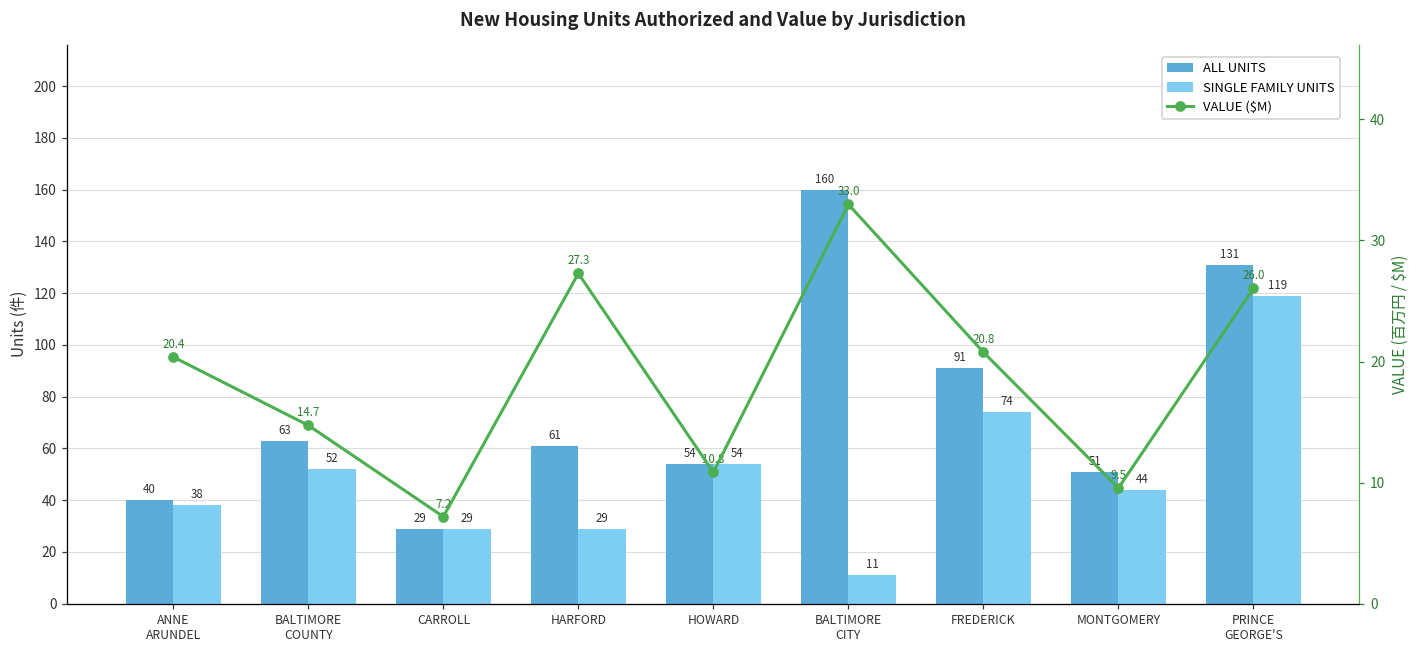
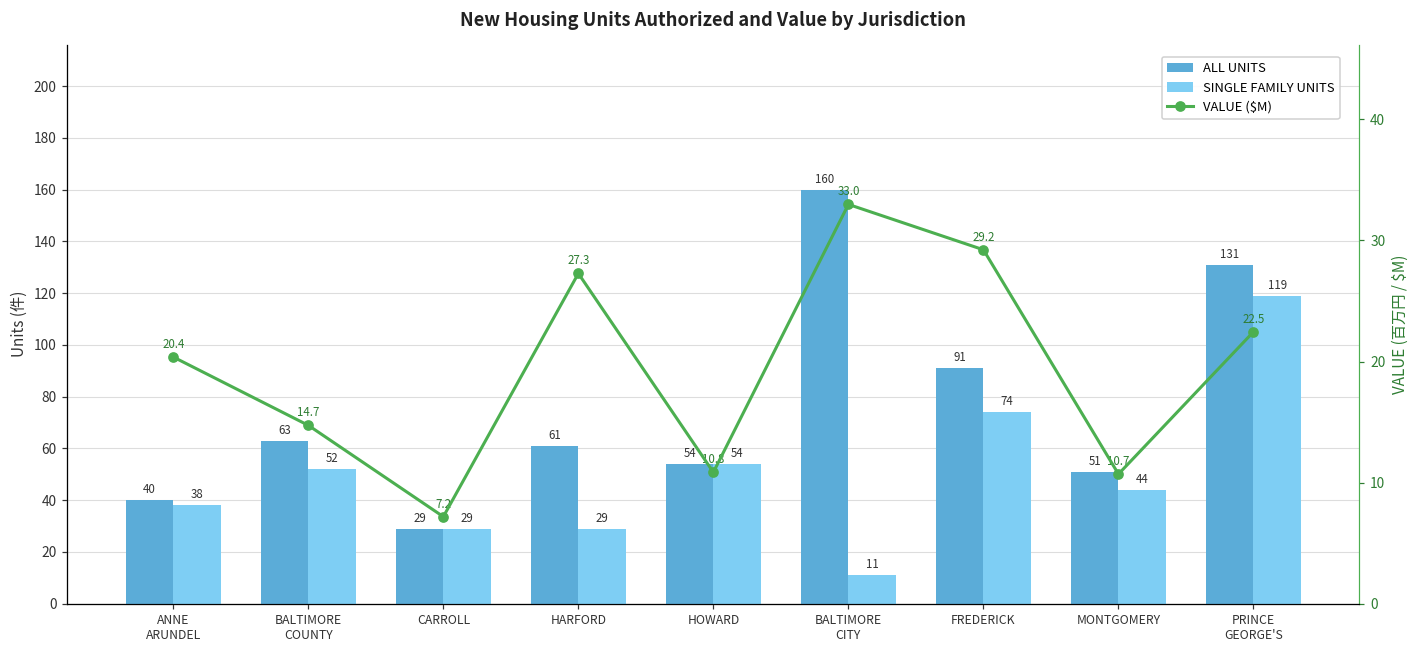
  {
    "VALUE ($M)": {
      "ANNE ARUNDEL": 20.4,
      "BALTIMORE COUNTY": 14.7,
      "CARROLL": 7.2,
      "HARFORD": 27.3,
      "HOWARD": 10.8,
      "BALTIMORE CITY": 33.0,
-     "FREDERICK": 20.8,
-     "MONTGOMERY": 9.5,
-     "PRINCE GEORGE'S": 26.0
+     "FREDERICK": 29.2,
+     "MONTGOMERY": 10.7,
+     "PRINCE GEORGE'S": 22.5
    }
  }
